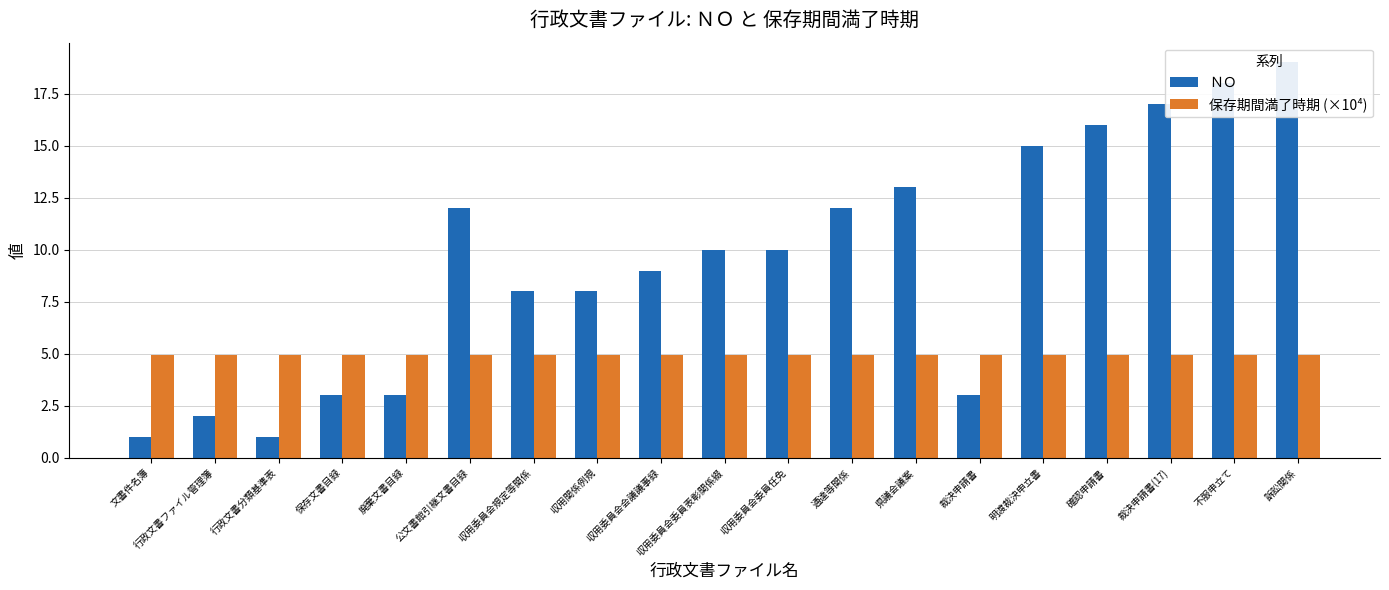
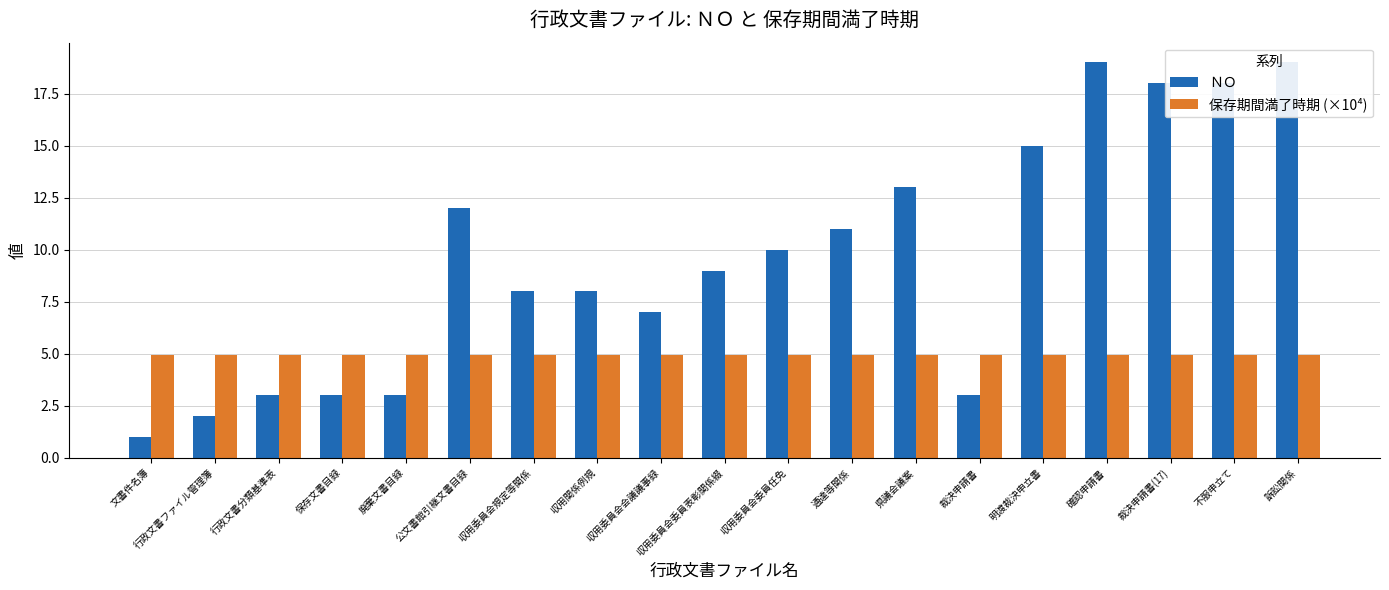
  {
    "ＮＯ": {
      "文書件名簿": 1,
      "行政文書ファイル管理簿": 2,
-     "行政文書分類基準表": 1,
+     "行政文書分類基準表": 3,
      "保存文書目録": 3,
      "廃棄文書目録": 3,
      "公文書館引継文書目録": 12,
      "収用委員会規定等関係": 8,
      "収用関係例規": 8,
-     "収用委員会会議議事録": 9,
-     "収用委員会委員表彰関係綴": 10,
+     "収用委員会会議議事録": 7,
+     "収用委員会委員表彰関係綴": 9,
      "収用委員会委員任免": 10,
-     "通達等関係": 12,
+     "通達等関係": 11,
      "県議会議案": 13,
      "裁決申請書": 3,
      "明渡裁決申立書": 15,
-     "確認申請書": 16,
-     "裁決申請書(17)": 17
+     "確認申請書": 19,
+     "裁決申請書(17)": 18
    },
    "保存期間満了時期 (×10⁴)": {
      "文書件名簿": 5,
      "行政文書ファイル管理簿": 5,
      "行政文書分類基準表": 5,
      "保存文書目録": 5,
      "廃棄文書目録": 5,
      "公文書館引継文書目録": 5,
      "収用委員会規定等関係": 5,
      "収用関係例規": 5,
      "収用委員会会議議事録": 5,
      "収用委員会委員表彰関係綴": 5,
      "収用委員会委員任免": 5,
      "通達等関係": 5,
      "県議会議案": 5,
      "裁決申請書": 5,
      "明渡裁決申立書": 5,
      "確認申請書": 5,
      "裁決申請書(17)": 5,
      "不服申立て": 5,
      "訴訟関係": 5
    }
  }
